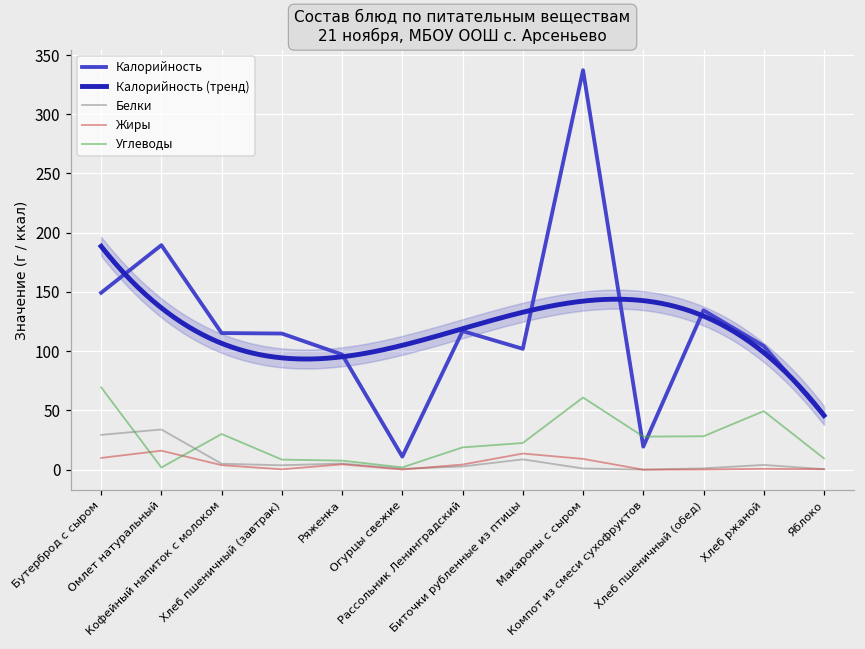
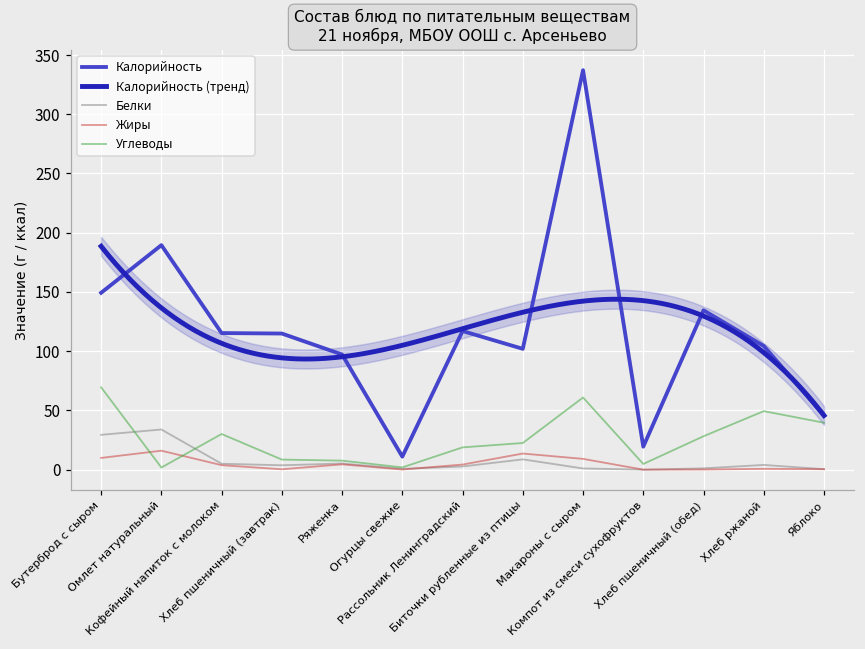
  {
    "Белки": {
      "Бутерброд с сыром": 29,
      "Омлет натуральный": 34,
      "Хлеб пшеничный (завтрак)": 4,
      "Биточки рубленные из птицы": 9,
      "Макароны с сыром": 1,
      "Хлеб ржаной": 4
    },
    "Жиры": {
      "Бутерброд с сыром": 10,
      "Омлет натуральный": 16,
      "Хлеб пшеничный (завтрак)": 0,
      "Биточки рубленные из птицы": 14,
      "Макароны с сыром": 9,
      "Хлеб ржаной": 1
    },
    "Углеводы": {
      "Бутерброд с сыром": 70,
      "Омлет натуральный": 2,
      "Кофейный напиток с молоком": 30,
      "Хлеб пшеничный (завтрак)": 9,
      "Ряженка": 8,
      "Рассольник Ленинградский": 19,
      "Биточки рубленные из птицы": 23,
      "Макароны с сыром": 61,
-     "Компот из смеси сухофруктов": 28,
+     "Компот из смеси сухофруктов": 5,
      "Хлеб пшеничный (обед)": 28,
      "Хлеб ржаной": 49,
-     "Яблоко": 10
+     "Яблоко": 40
    }
  }
